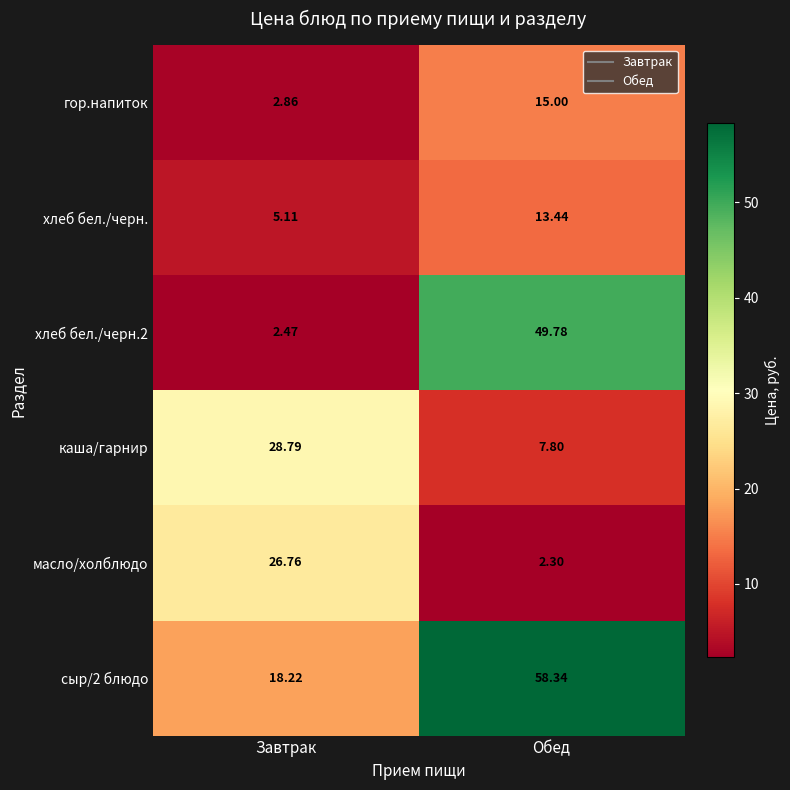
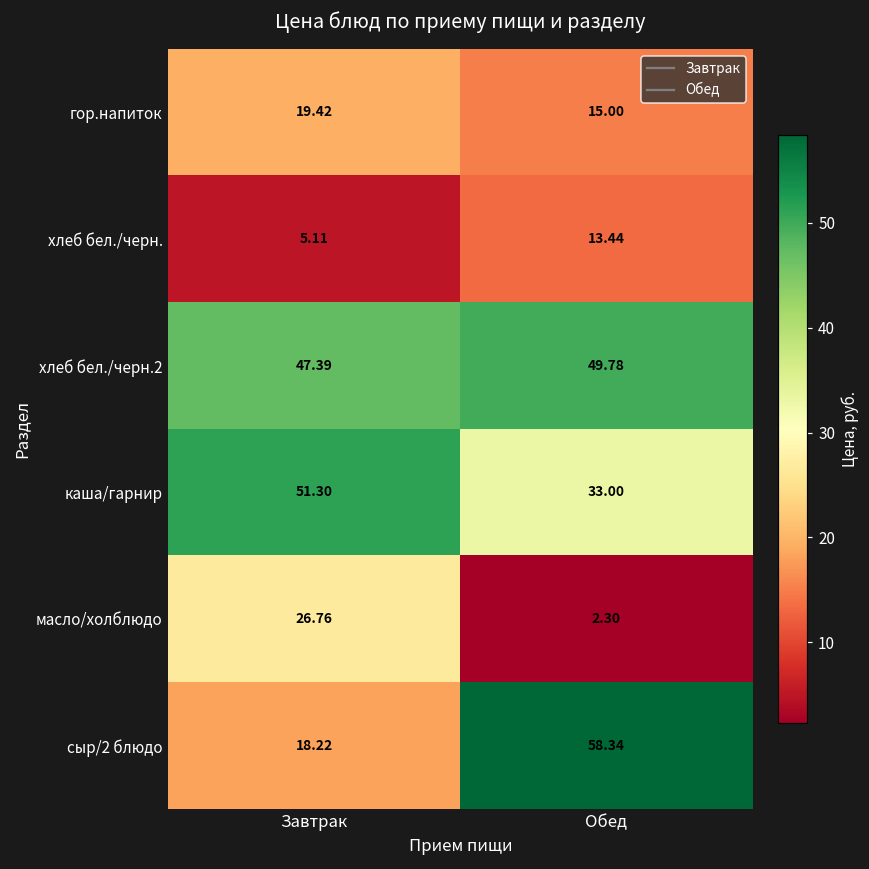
  {
    "гор.напиток": {
-     "Завтрак": 2.86,
+     "Завтрак": 19.42,
      "Обед": 15.00
    },
    "хлеб бел./черн.": {
      "Завтрак": 5.11,
      "Обед": 13.44
    },
    "хлеб бел./черн.2": {
-     "Завтрак": 2.47,
+     "Завтрак": 47.39,
      "Обед": 49.78
    },
    "каша/гарнир": {
-     "Завтрак": 28.79,
-     "Обед": 7.80
+     "Завтрак": 51.30,
+     "Обед": 33.00
    },
    "масло/холблюдо": {
      "Завтрак": 26.76,
      "Обед": 2.30
    },
    "сыр/2 блюдо": {
      "Завтрак": 18.22,
      "Обед": 58.34
    }
  }
